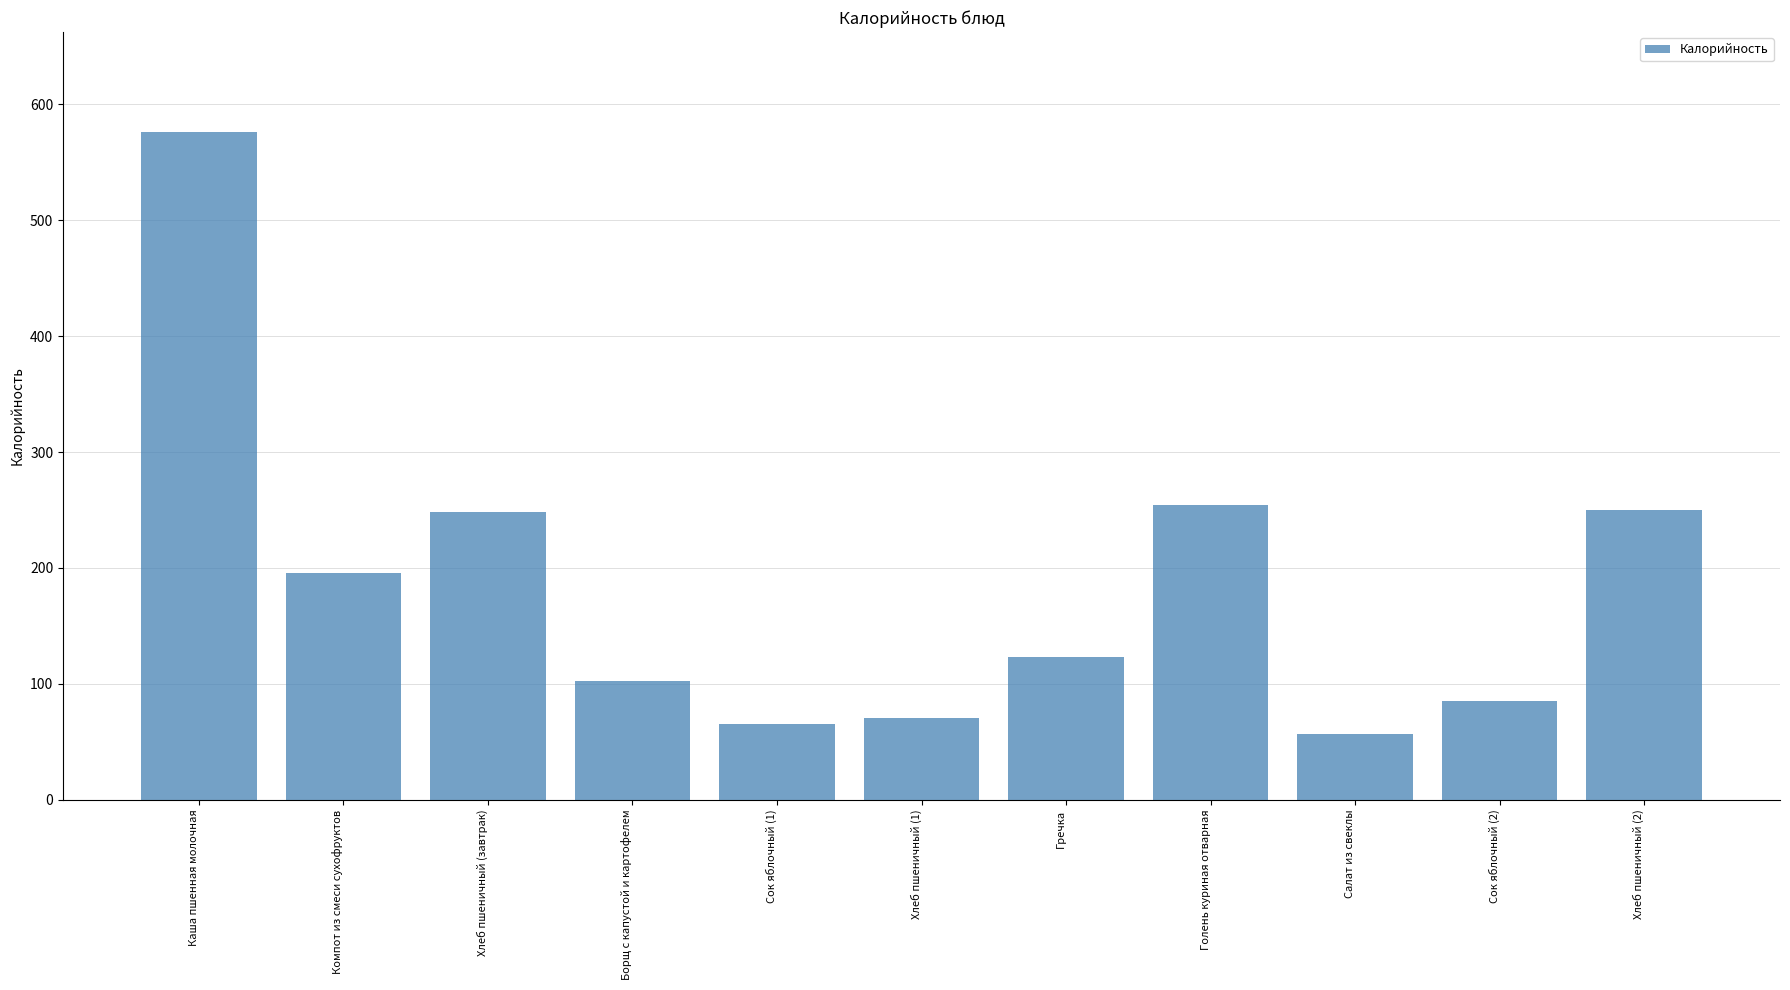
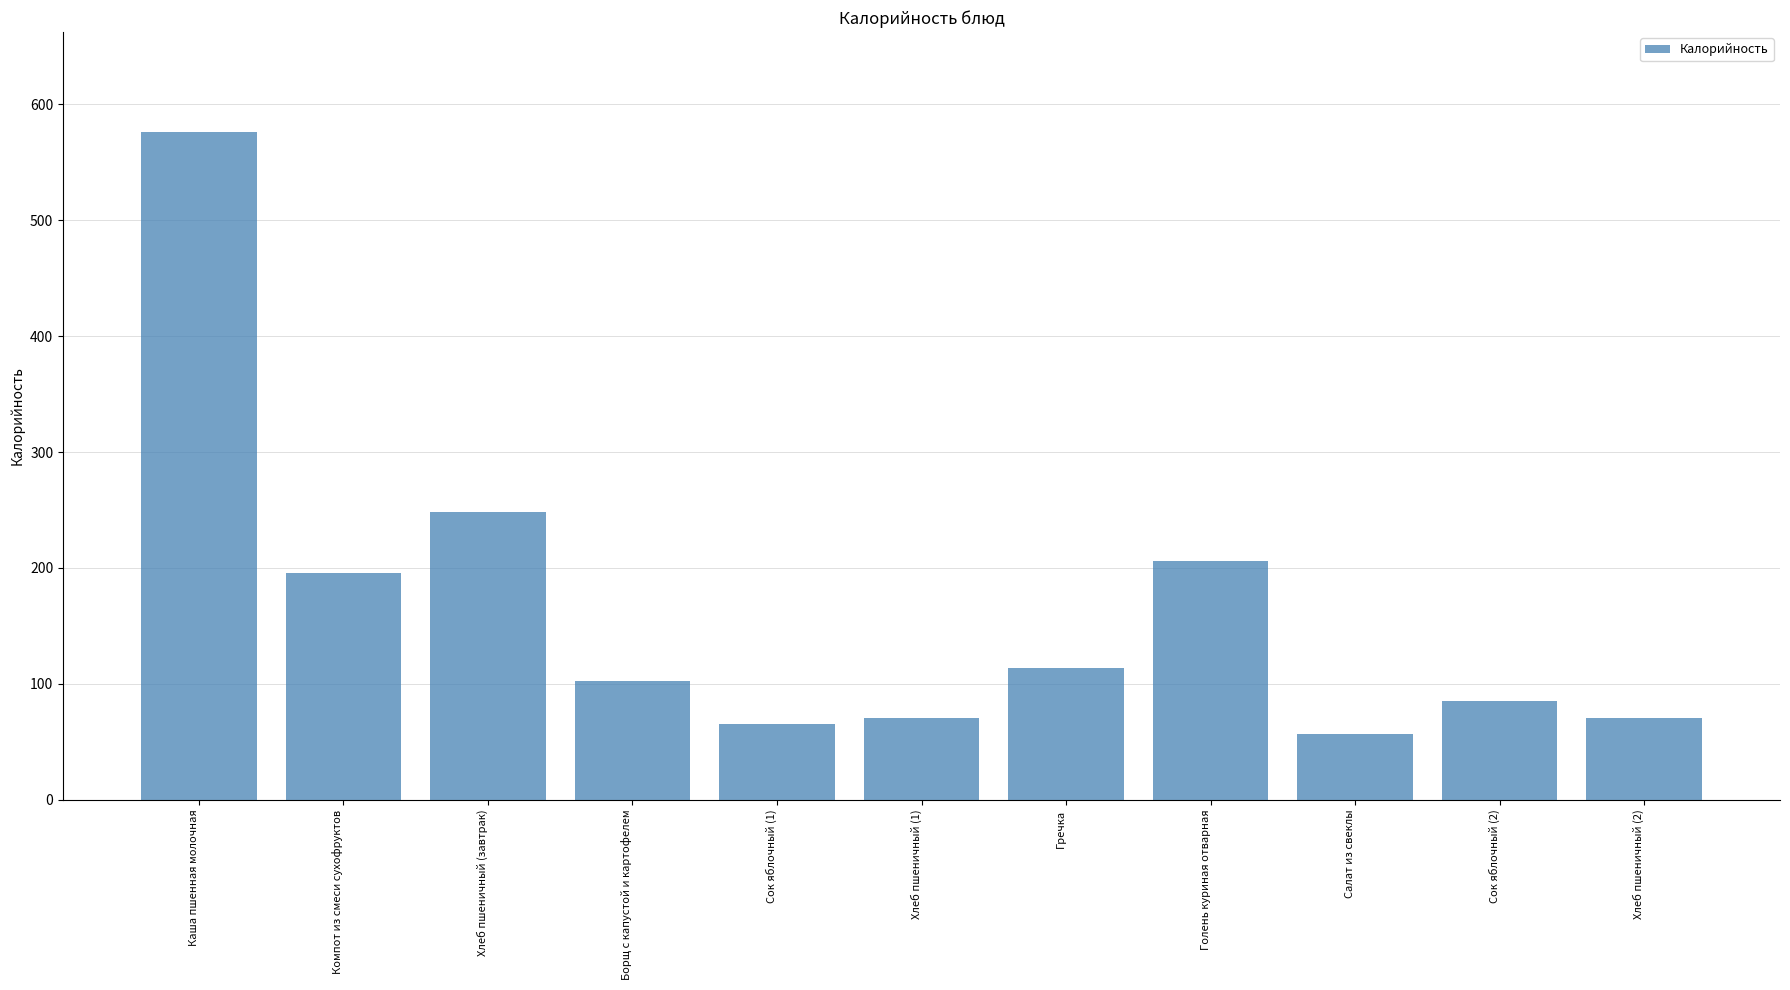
  {
    "Каша пшенная молочная": 576,
    "Компот из смеси сухофруктов": 196,
    "Хлеб пшеничный (завтрак)": 248,
    "Борщ с капустой и картофелем": 103,
    "Сок яблочный (1)": 66,
    "Хлеб пшеничный (1)": 70,
-   "Гречка": 123,
-   "Голень куриная отварная": 254,
+   "Гречка": 113,
+   "Голень куриная отварная": 206,
    "Салат из свеклы": 56,
    "Сок яблочный (2)": 85,
-   "Хлеб пшеничный (2)": 250
+   "Хлеб пшеничный (2)": 70
  }
